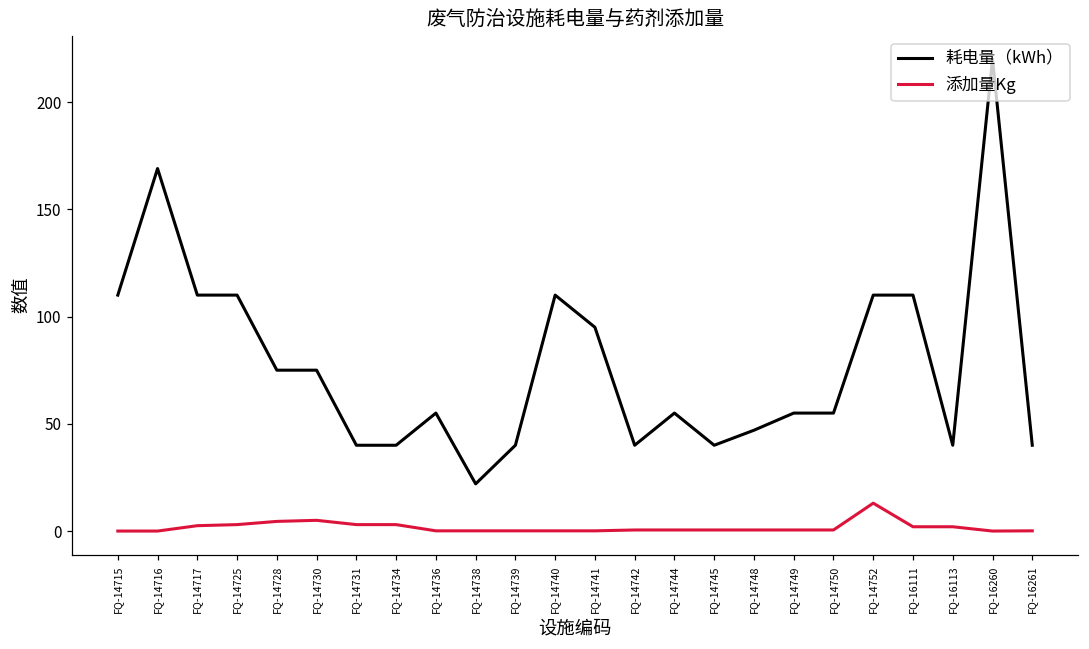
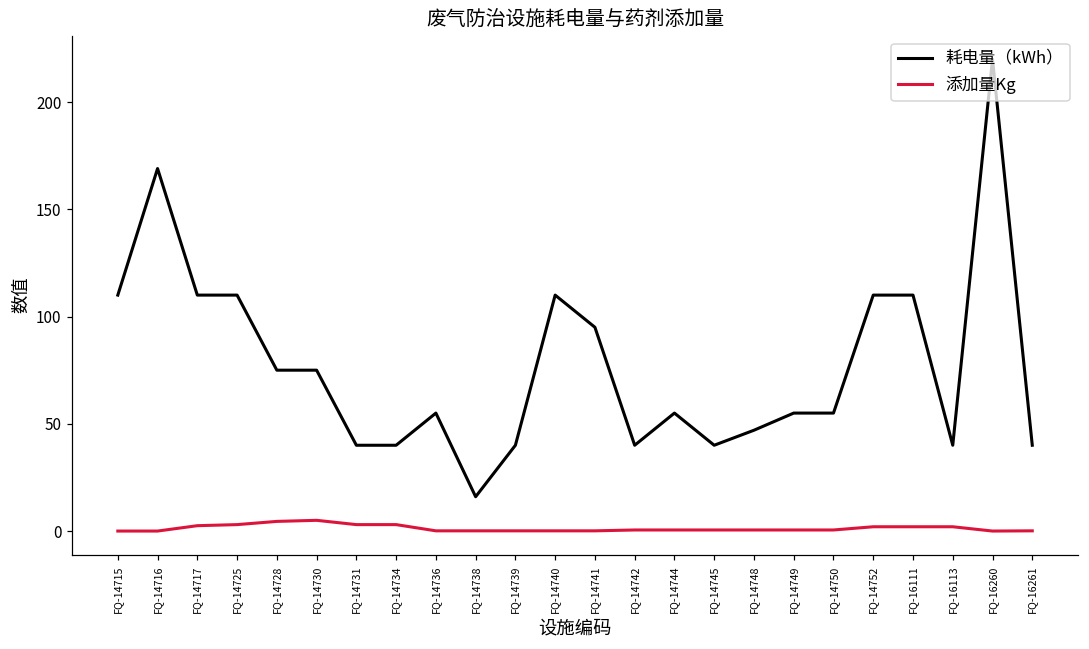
  {
    "耗电量（kWh）": {
      "FQ-14715": 110,
      "FQ-14716": 169,
      "FQ-14717": 110,
      "FQ-14725": 110,
      "FQ-14728": 75,
      "FQ-14730": 75,
      "FQ-14731": 40,
      "FQ-14734": 40,
      "FQ-14736": 55,
-     "FQ-14738": 22,
+     "FQ-14738": 16,
      "FQ-14739": 40,
      "FQ-14740": 110,
      "FQ-14741": 95,
      "FQ-14742": 40,
      "FQ-14744": 55,
      "FQ-14745": 40,
      "FQ-14748": 47,
      "FQ-14749": 55,
      "FQ-14750": 55,
      "FQ-14752": 110,
      "FQ-16111": 110,
      "FQ-16113": 40,
      "FQ-16261": 40
    },
    "添加量Kg": {
      "FQ-14715": 0,
      "FQ-14716": 0,
      "FQ-14717": 3,
      "FQ-14725": 3,
      "FQ-14728": 5,
      "FQ-14730": 5,
      "FQ-14731": 3,
      "FQ-14734": 3,
      "FQ-14736": 0,
      "FQ-14738": 0,
      "FQ-14739": 0,
      "FQ-14740": 0,
      "FQ-14741": 0,
      "FQ-14742": 1,
      "FQ-14744": 1,
      "FQ-14745": 1,
      "FQ-14748": 1,
      "FQ-14749": 1,
      "FQ-14750": 1,
-     "FQ-14752": 13,
+     "FQ-14752": 2,
      "FQ-16111": 2,
      "FQ-16113": 2,
      "FQ-16260": 0,
      "FQ-16261": 0
    }
  }
